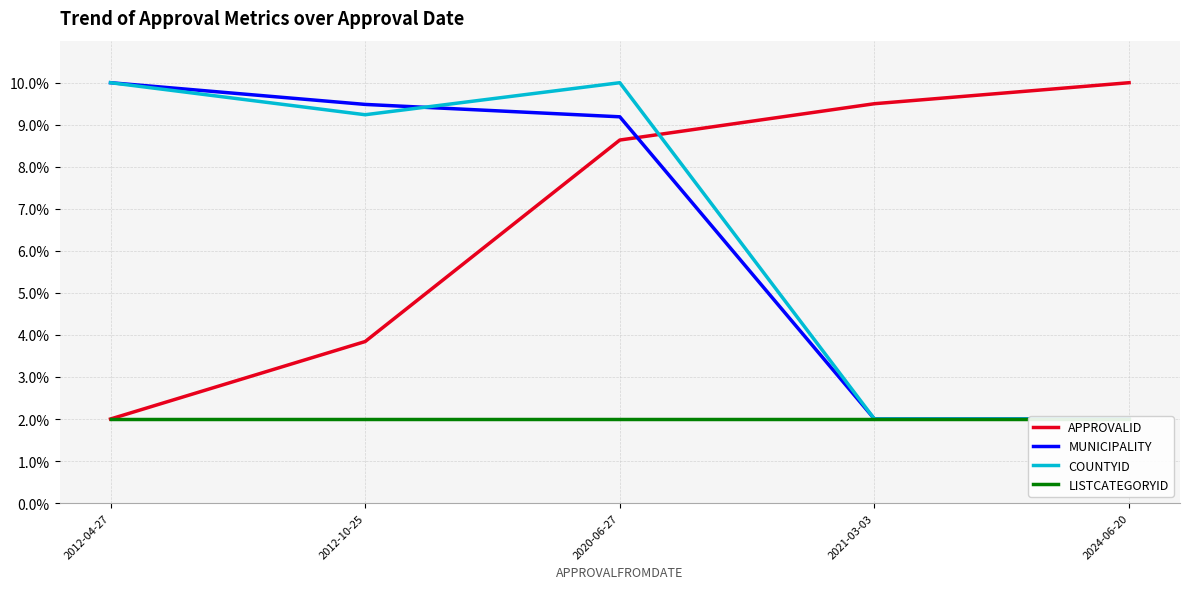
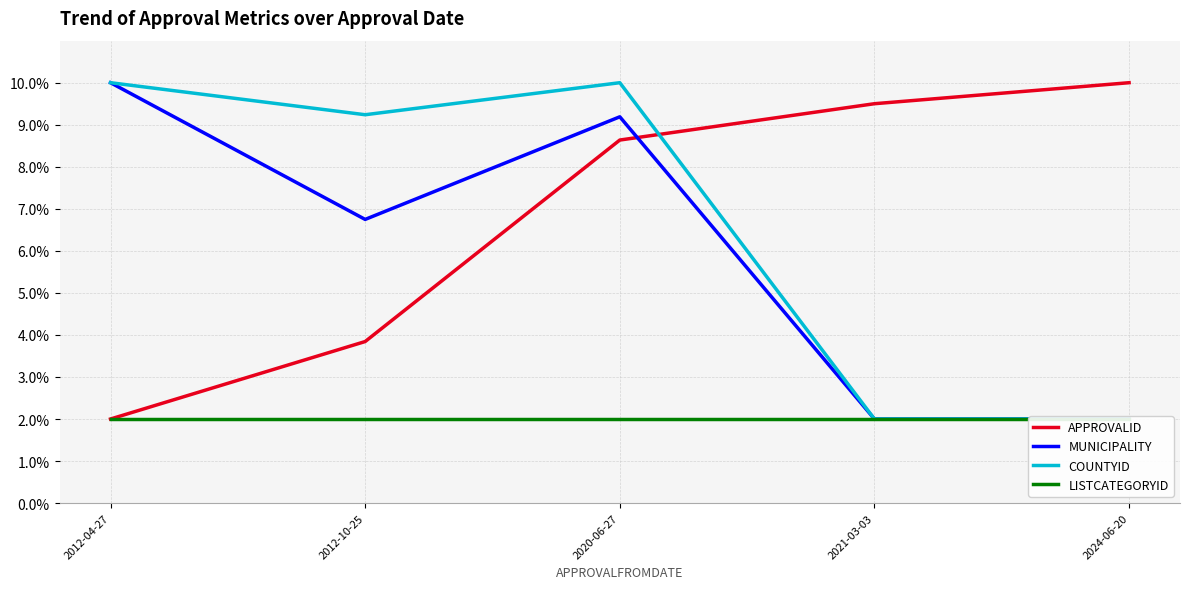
  {
    "APPROVALID": {
      "2012-10-25": "3.8%",
      "2020-06-27": "8.6%",
      "2021-03-03": "9.5%",
      "2024-06-20": "10.0%"
    },
    "MUNICIPALITY": {
-     "2012-10-25": "9.5%",
+     "2012-10-25": "6.7%",
      "2020-06-27": "9.2%"
    },
    "COUNTYID": {
      "2012-10-25": "9.2%",
      "2020-06-27": "10.0%"
    },
    "LISTCATEGORYID": {
      "2012-10-25": "2.0%",
      "2020-06-27": "2.0%"
    }
  }
